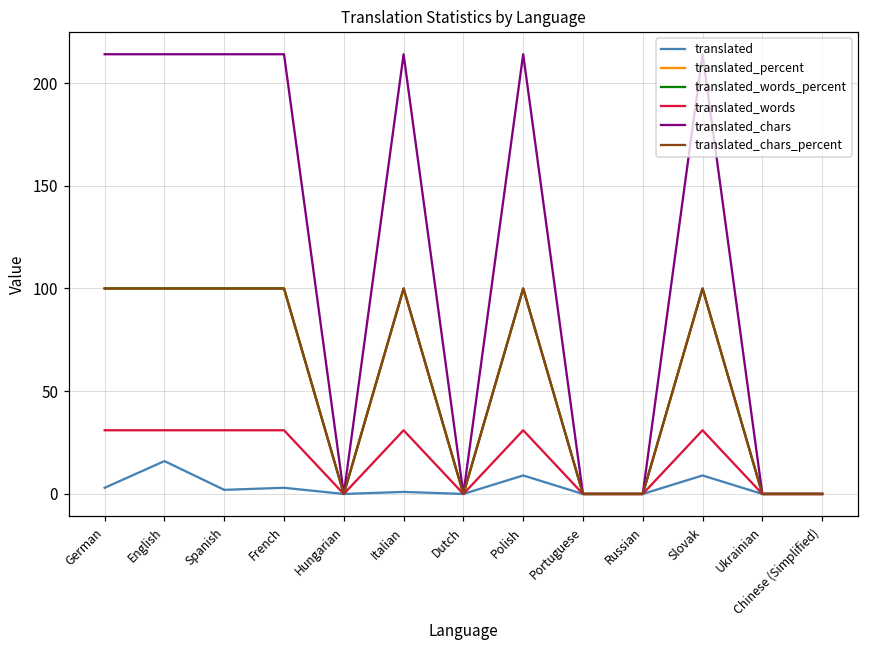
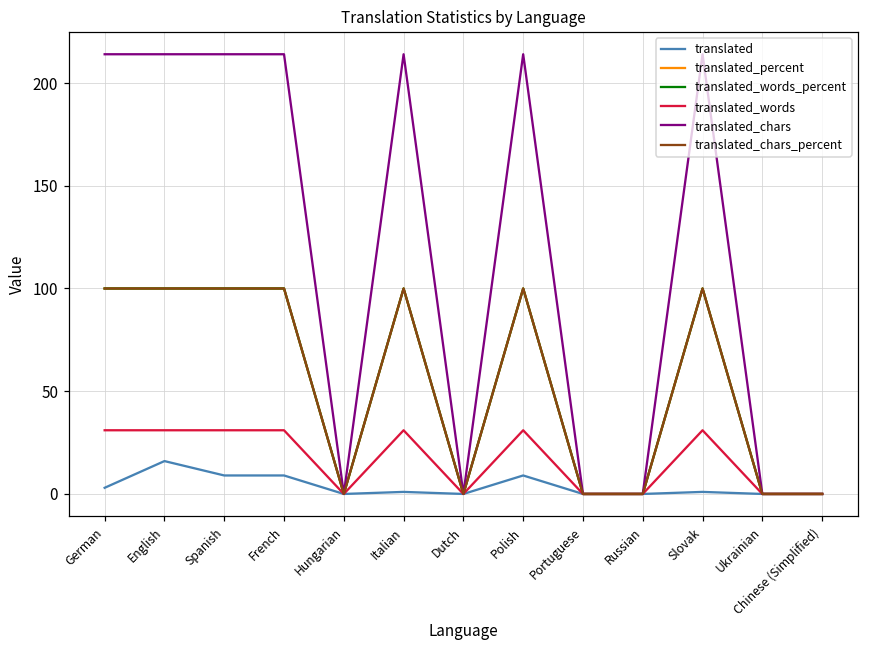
  {
    "translated": {
      "German": 3,
      "English": 16,
-     "Spanish": 2,
-     "French": 3,
+     "Spanish": 9,
+     "French": 9,
      "Italian": 1,
      "Polish": 9,
-     "Slovak": 9
+     "Slovak": 1
    },
    "translated_chars_percent": {
      "German": 100,
      "English": 100,
      "Spanish": 100,
      "French": 100,
      "Italian": 100,
      "Polish": 100,
      "Slovak": 100
    },
    "translated_words": {
      "German": 31,
      "English": 31,
      "Spanish": 31,
      "French": 31,
      "Italian": 31,
      "Polish": 31,
      "Slovak": 31
    },
    "translated_chars": {
      "German": 214,
      "English": 214,
      "Spanish": 214,
      "French": 214,
      "Italian": 214,
      "Polish": 214
    }
  }
